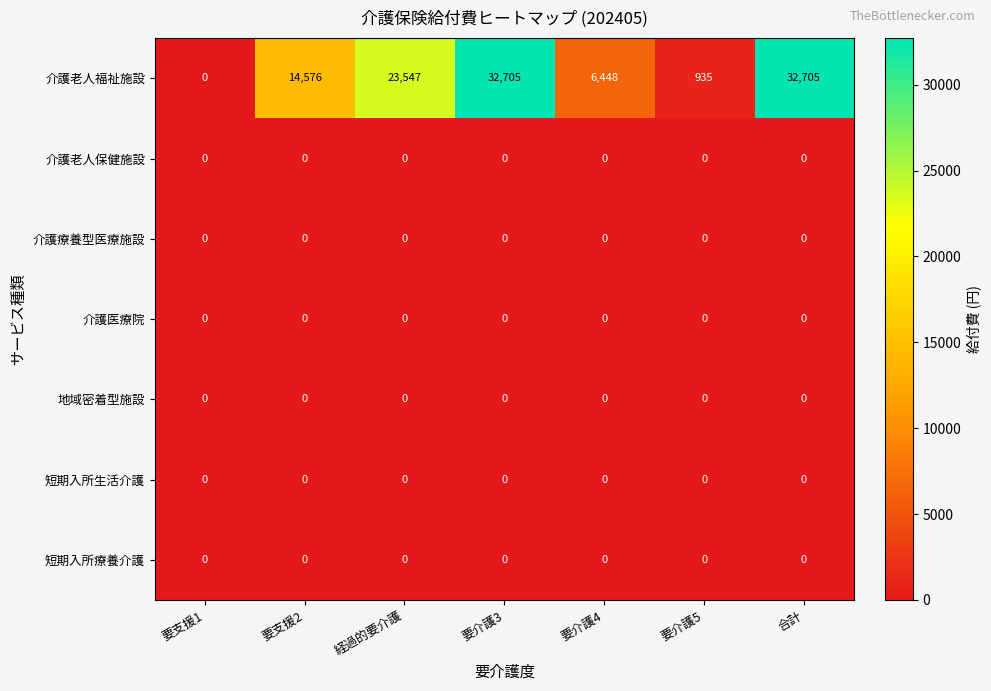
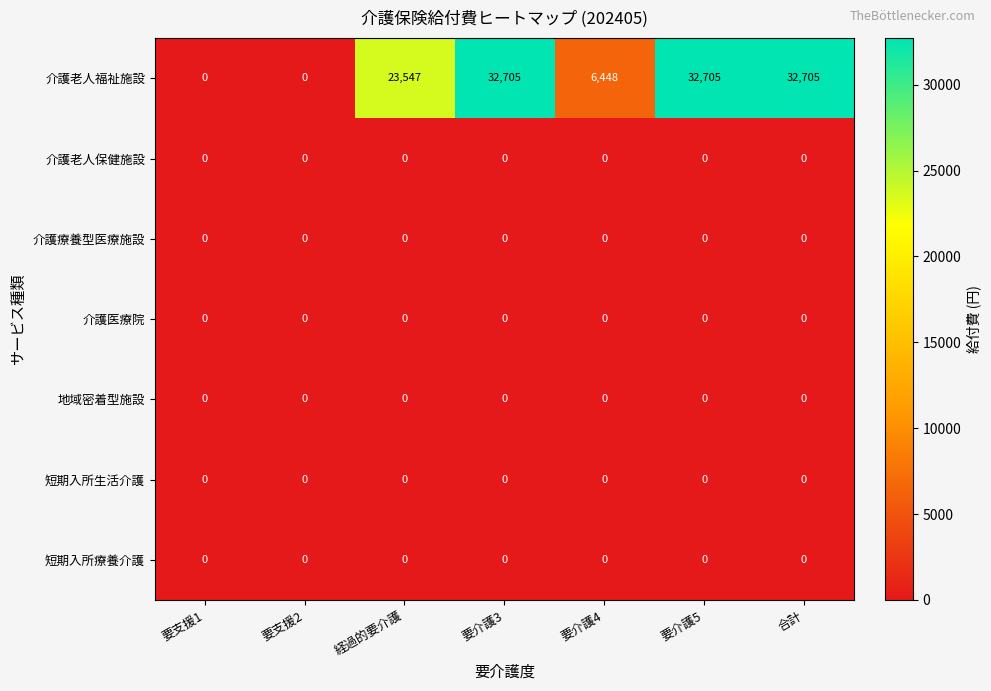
  {
    "介護老人福祉施設": {
      "要支援1": "0",
-     "要支援2": "14,576",
+     "要支援2": "0",
      "経過的要介護": "23,547",
      "要介護3": "32,705",
      "要介護4": "6,448",
-     "要介護5": "935",
+     "要介護5": "32,705",
      "合計": "32,705"
    },
    "介護老人保健施設": {
      "要支援1": "0",
      "要支援2": "0",
      "経過的要介護": "0",
      "要介護3": "0",
      "要介護4": "0",
      "要介護5": "0",
      "合計": "0"
    },
    "介護療養型医療施設": {
      "要支援1": "0",
      "要支援2": "0",
      "経過的要介護": "0",
      "要介護3": "0",
      "要介護4": "0",
      "要介護5": "0",
      "合計": "0"
    },
    "介護医療院": {
      "要支援1": "0",
      "要支援2": "0",
      "経過的要介護": "0",
      "要介護3": "0",
      "要介護4": "0",
      "要介護5": "0",
      "合計": "0"
    },
    "地域密着型施設": {
      "要支援1": "0",
      "要支援2": "0",
      "経過的要介護": "0",
      "要介護3": "0",
      "要介護4": "0",
      "要介護5": "0",
      "合計": "0"
    },
    "短期入所生活介護": {
      "要支援1": "0",
      "要支援2": "0",
      "経過的要介護": "0",
      "要介護3": "0",
      "要介護4": "0",
      "要介護5": "0",
      "合計": "0"
    },
    "短期入所療養介護": {
      "要支援1": "0",
      "要支援2": "0",
      "経過的要介護": "0",
      "要介護3": "0",
      "要介護4": "0",
      "要介護5": "0",
      "合計": "0"
    }
  }
